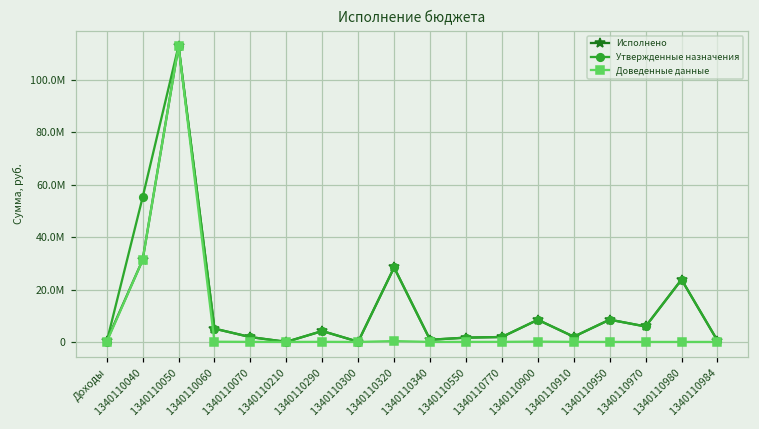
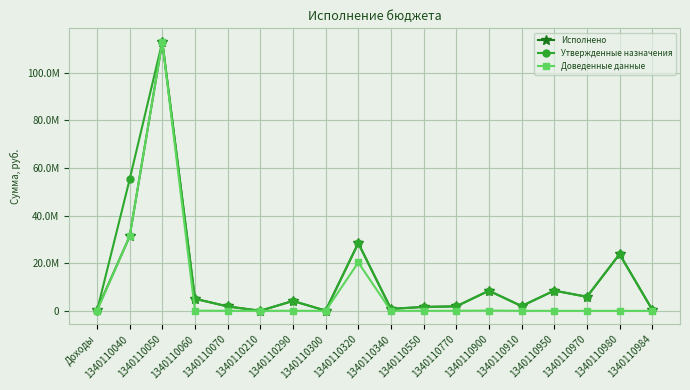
  {
    "Доведенные данные": {
      "1340110060": 0,
      "1340110070": 0,
      "1340110290": 0,
-     "1340110320": 0,
+     "1340110320": 20000000,
      "1340110550": 0,
      "1340110770": 0,
      "1340110900": 0,
      "1340110910": 0,
      "1340110950": 0,
      "1340110970": 0,
      "1340110980": 0
    }
  }
